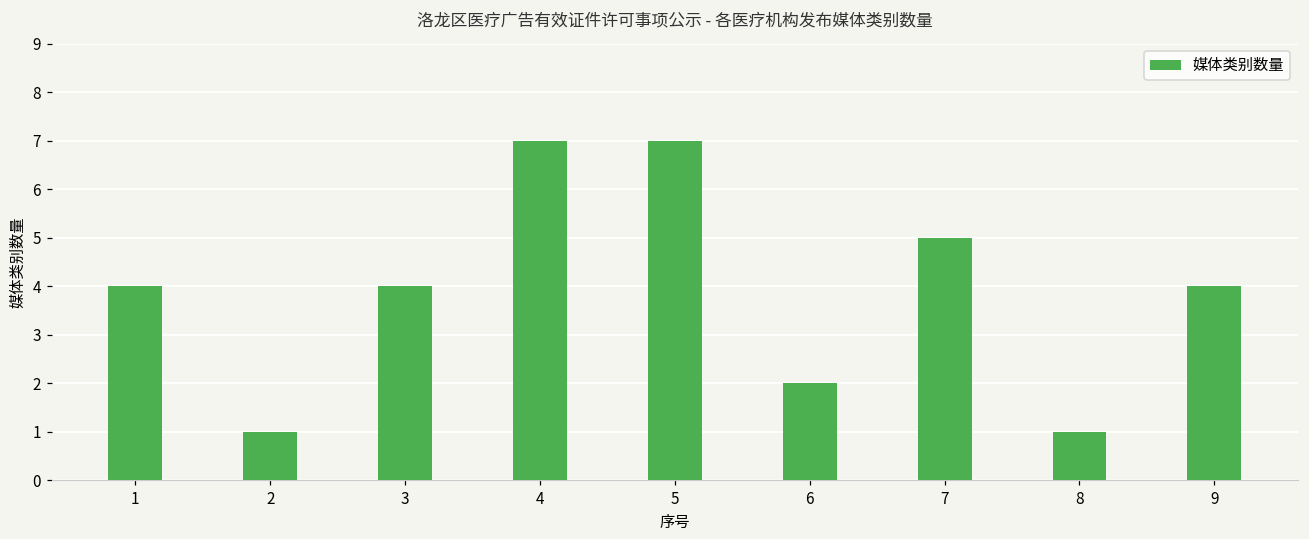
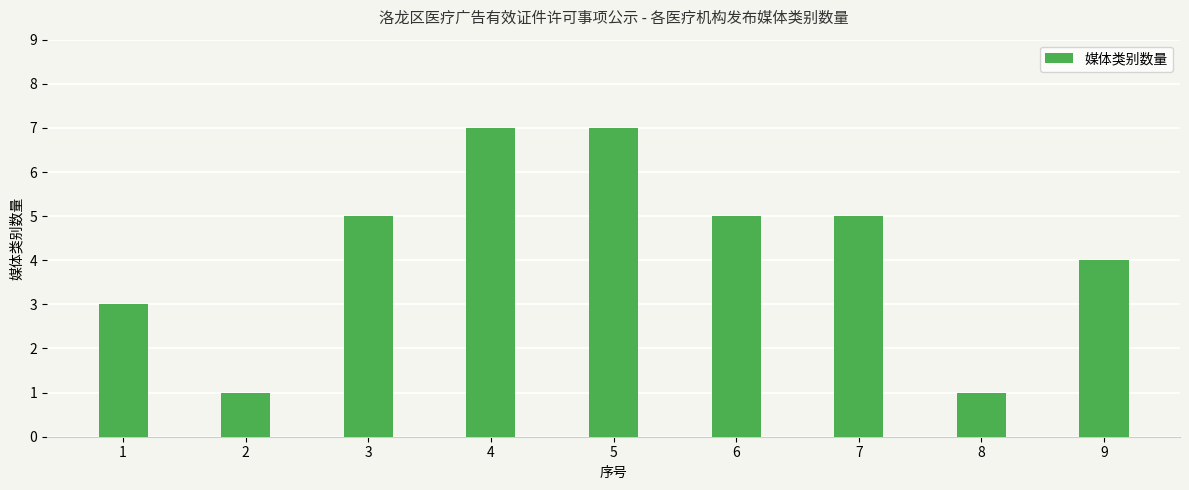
  {
-   "1": 4,
+   "1": 3,
    "2": 1,
-   "3": 4,
+   "3": 5,
    "4": 7,
    "5": 7,
-   "6": 2,
+   "6": 5,
    "7": 5,
    "8": 1,
    "9": 4
  }
